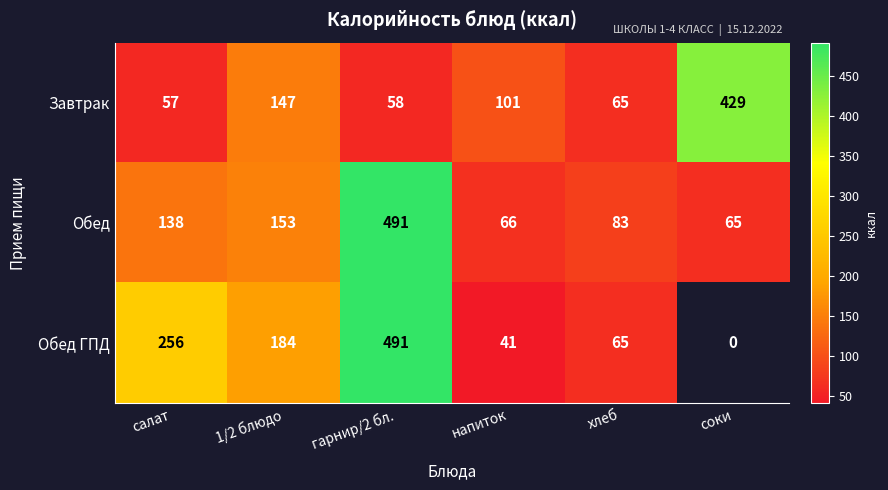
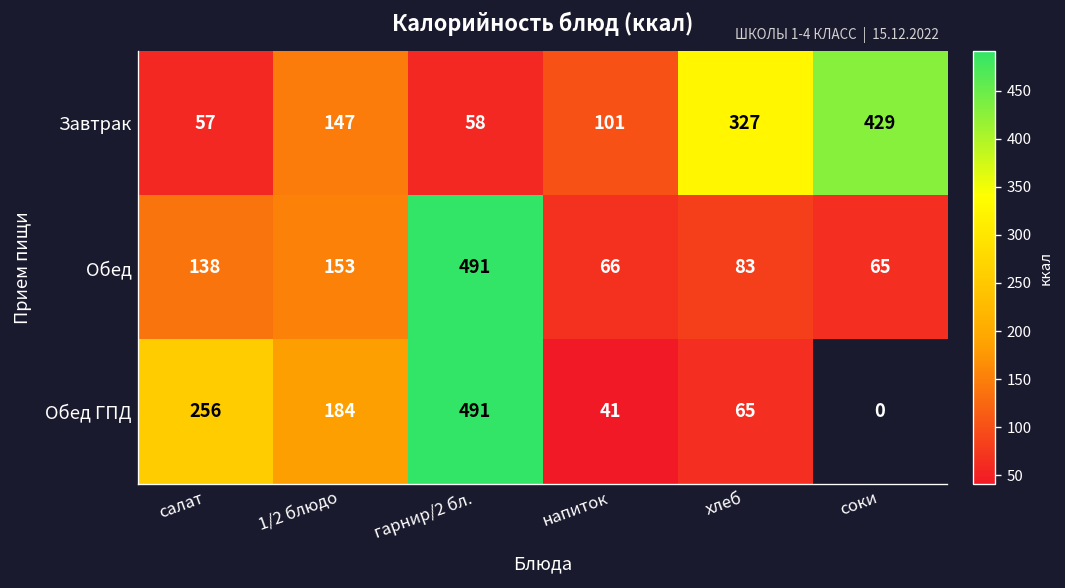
  {
    "Завтрак": {
      "салат": 57,
      "1/2 блюдо": 147,
      "гарнир/2 бл.": 58,
      "напиток": 101,
-     "хлеб": 65,
+     "хлеб": 327,
      "соки": 429
    },
    "Обед": {
      "салат": 138,
      "1/2 блюдо": 153,
      "гарнир/2 бл.": 491,
      "напиток": 66,
      "хлеб": 83,
      "соки": 65
    },
    "Обед ГПД": {
      "салат": 256,
      "1/2 блюдо": 184,
      "гарнир/2 бл.": 491,
      "напиток": 41,
      "хлеб": 65
    }
  }
